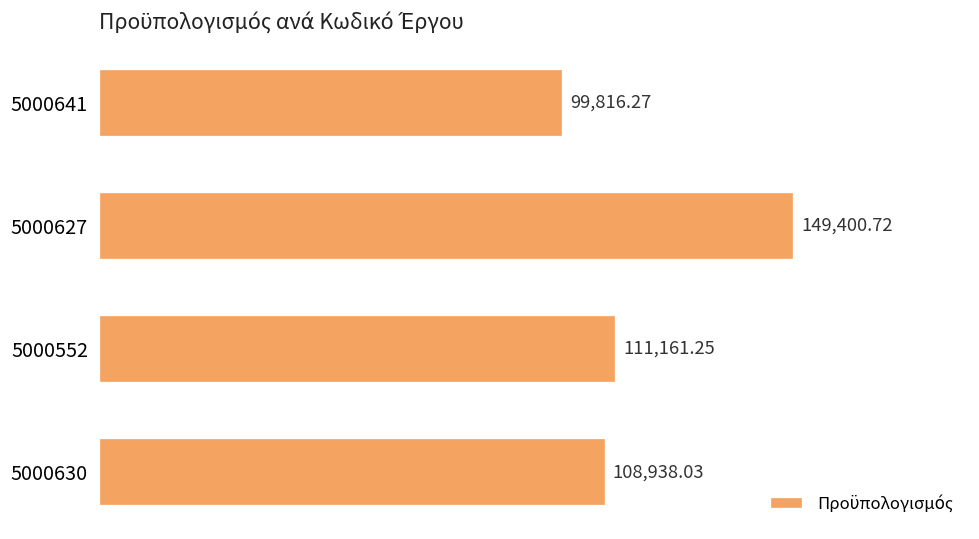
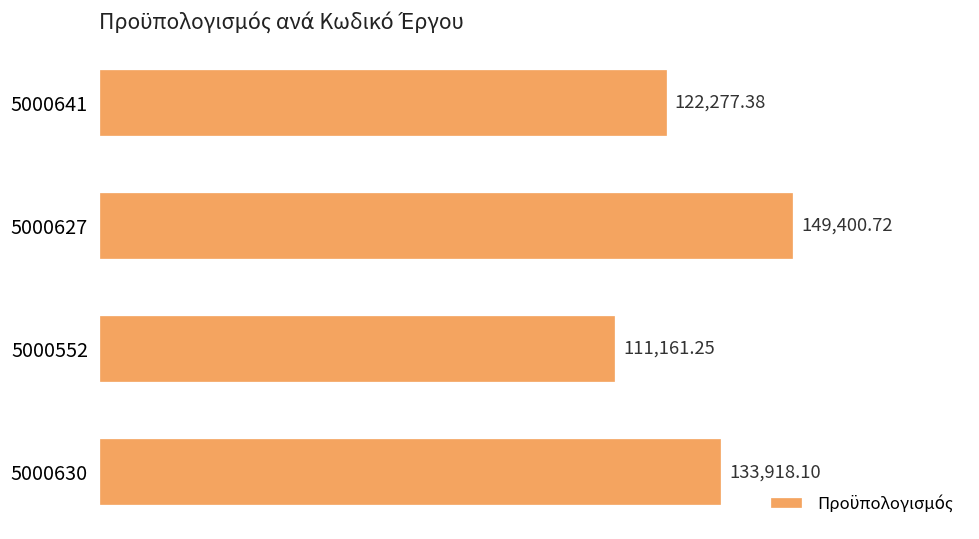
  {
-   "5000641": "99,816.27",
+   "5000641": "122,277.38",
    "5000627": "149,400.72",
    "5000552": "111,161.25",
-   "5000630": "108,938.03"
+   "5000630": "133,918.10"
  }
